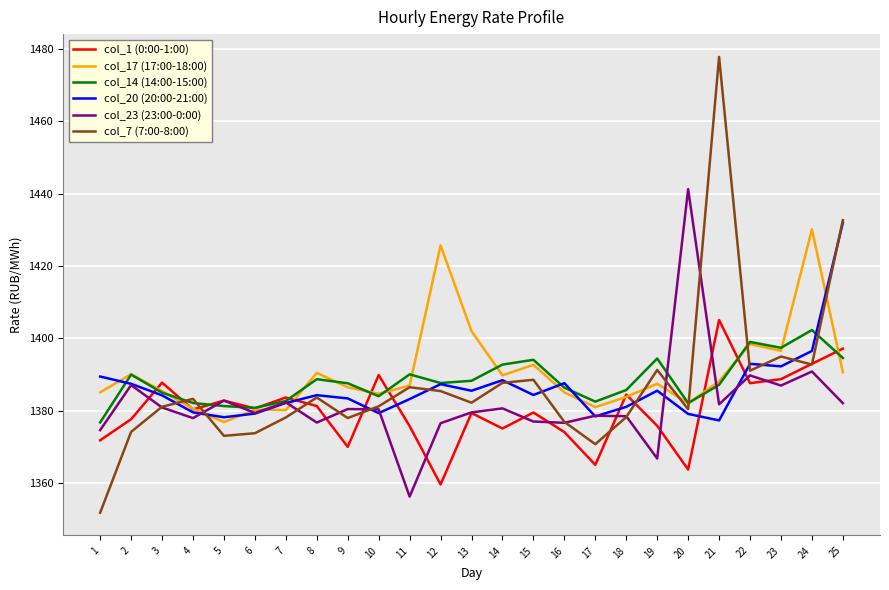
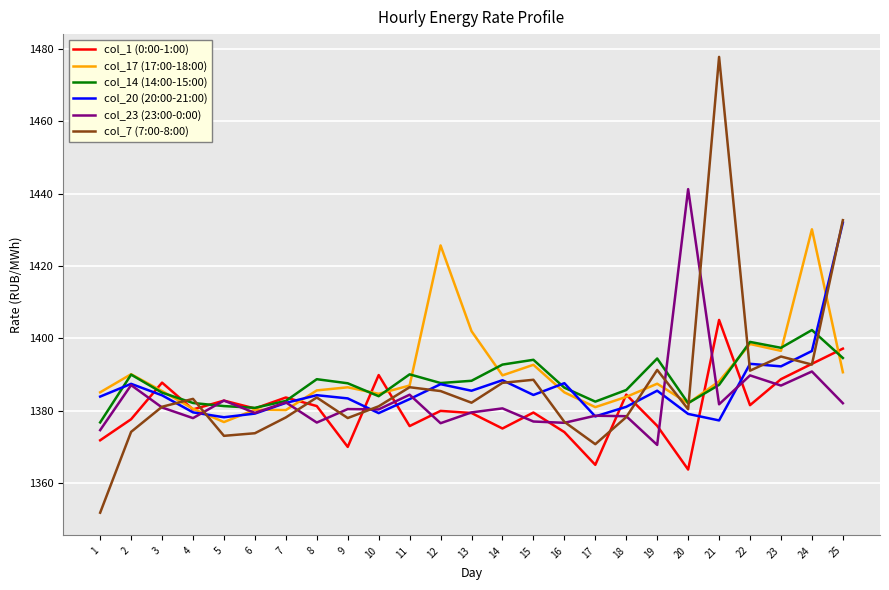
  {
    "col_1 (0:00-1:00)": {
      "1": 1372,
      "2": 1378,
      "3": 1388,
      "7": 1384,
      "8": 1381,
      "9": 1370,
      "10": 1390,
      "11": 1376,
-     "12": 1360,
+     "12": 1380,
      "14": 1375,
      "15": 1379,
      "16": 1374,
      "17": 1365,
      "19": 1376,
      "20": 1364,
      "21": 1405,
-     "22": 1388,
+     "22": 1382,
      "23": 1389,
      "25": 1397
    },
    "col_17 (17:00-18:00)": {
      "1": 1385,
      "5": 1377,
      "7": 1380,
-     "8": 1390,
+     "8": 1386,
      "9": 1386,
      "12": 1426,
      "13": 1402,
      "14": 1390,
      "15": 1393,
      "16": 1385,
      "17": 1381,
      "19": 1387,
      "21": 1388,
      "23": 1397,
      "24": 1430,
      "25": 1391
    },
    "col_14 (14:00-15:00)": {
      "1": 1377,
      "4": 1382,
      "5": 1381,
      "8": 1389,
      "9": 1388,
      "11": 1390,
      "13": 1388,
      "14": 1393,
      "15": 1394,
      "16": 1386,
      "17": 1382,
      "18": 1386,
      "19": 1394,
      "21": 1387,
      "23": 1397,
      "24": 1402,
      "25": 1395
    },
    "col_20 (20:00-21:00)": {
-     "1": 1389,
+     "1": 1384,
      "3": 1384,
      "4": 1380,
      "5": 1378,
      "9": 1383,
      "10": 1379,
      "11": 1383,
      "13": 1385,
      "14": 1388,
      "15": 1384,
      "16": 1388,
      "18": 1381,
      "19": 1386,
      "20": 1379,
      "21": 1377,
      "22": 1393,
      "23": 1392,
      "24": 1396
    },
    "col_23 (23:00-0:00)": {
      "1": 1375,
      "4": 1378,
      "8": 1377,
      "9": 1380,
      "10": 1380,
-     "11": 1356,
+     "11": 1384,
      "12": 1377,
      "14": 1381,
      "15": 1377,
-     "19": 1367,
+     "19": 1371,
      "20": 1441,
      "21": 1382,
      "22": 1390,
      "23": 1387,
      "24": 1391,
      "25": 1382
    },
    "col_7 (7:00-8:00)": {
      "1": 1352,
      "2": 1374,
      "4": 1383,
      "5": 1373,
      "6": 1374,
      "7": 1378,
      "9": 1378,
      "10": 1381,
      "12": 1385,
      "13": 1382,
      "14": 1388,
      "15": 1389,
      "17": 1371,
      "19": 1391,
      "20": 1380,
      "21": 1478,
      "22": 1391,
      "23": 1395
    }
  }
